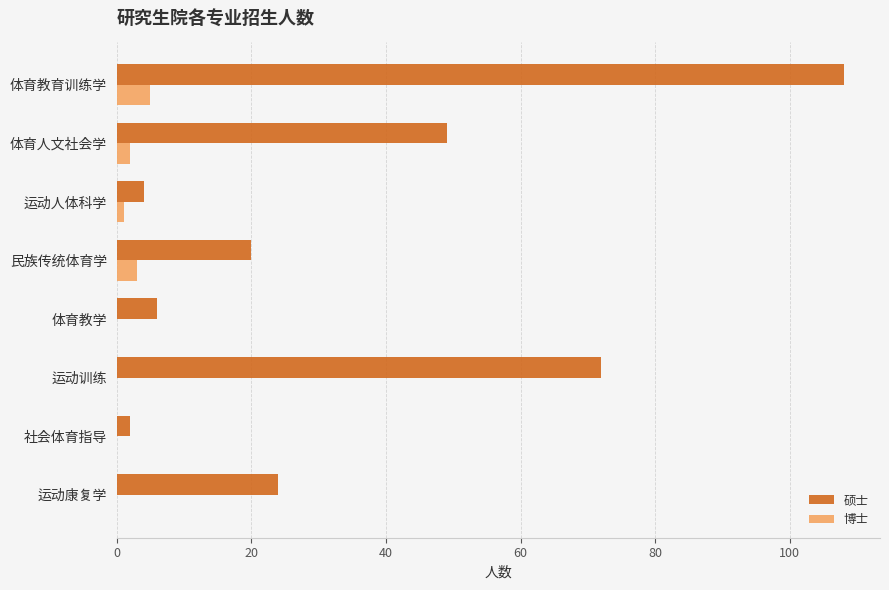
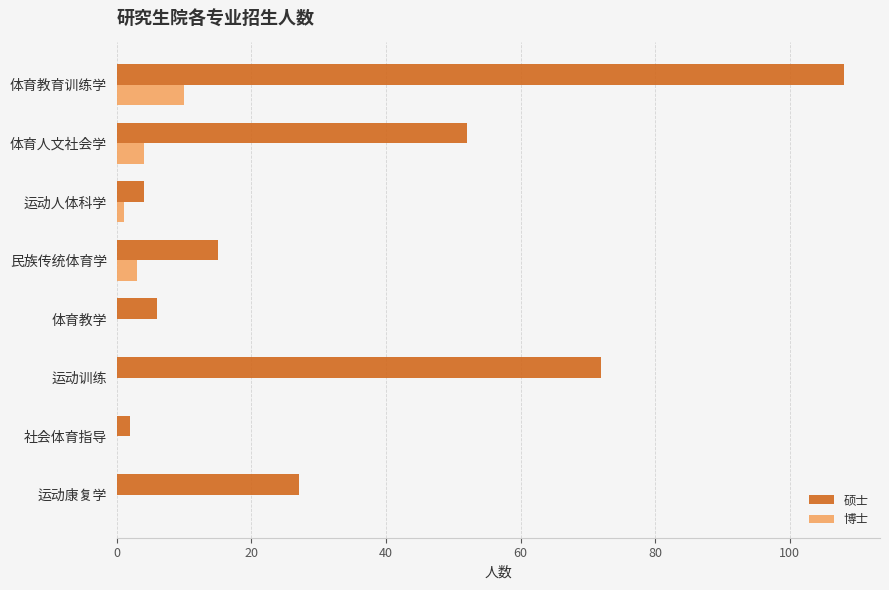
  {
    "硕士": {
      "体育教育训练学": 108,
-     "体育人文社会学": 49,
+     "体育人文社会学": 52,
      "运动人体科学": 4,
-     "民族传统体育学": 20,
+     "民族传统体育学": 15,
      "体育教学": 6,
      "运动训练": 72,
      "社会体育指导": 2,
-     "运动康复学": 24
+     "运动康复学": 27
    },
    "博士": {
-     "体育教育训练学": 5,
-     "体育人文社会学": 2,
+     "体育教育训练学": 10,
+     "体育人文社会学": 4,
      "运动人体科学": 1,
      "民族传统体育学": 3,
      "体育教学": 0,
      "运动训练": 0,
      "社会体育指导": 0,
      "运动康复学": 0
    }
  }
